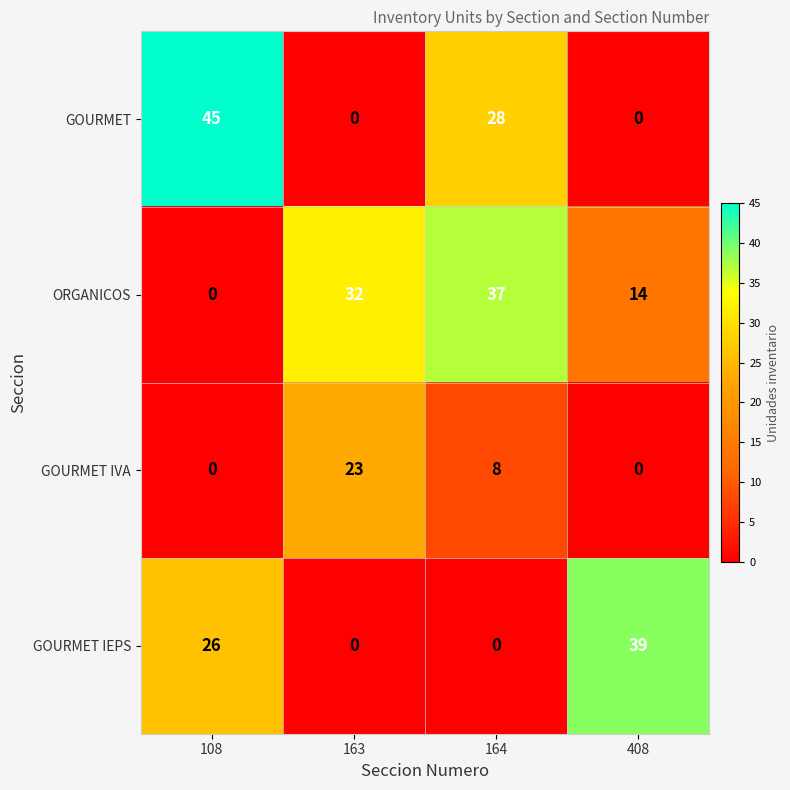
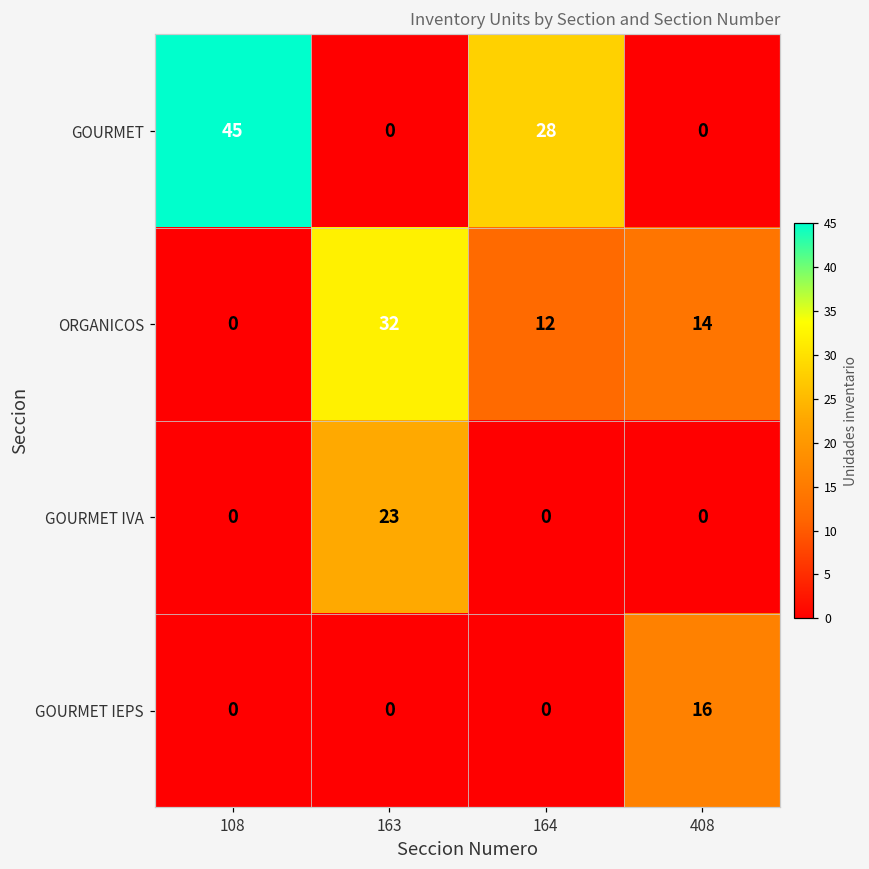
  {
    "GOURMET": {
      "108": 45,
      "163": 0,
      "164": 28,
      "408": 0
    },
    "ORGANICOS": {
      "108": 0,
      "163": 32,
-     "164": 37,
+     "164": 12,
      "408": 14
    },
    "GOURMET IVA": {
      "108": 0,
      "163": 23,
-     "164": 8,
+     "164": 0,
      "408": 0
    },
    "GOURMET IEPS": {
-     "108": 26,
+     "108": 0,
      "163": 0,
      "164": 0,
-     "408": 39
+     "408": 16
    }
  }
